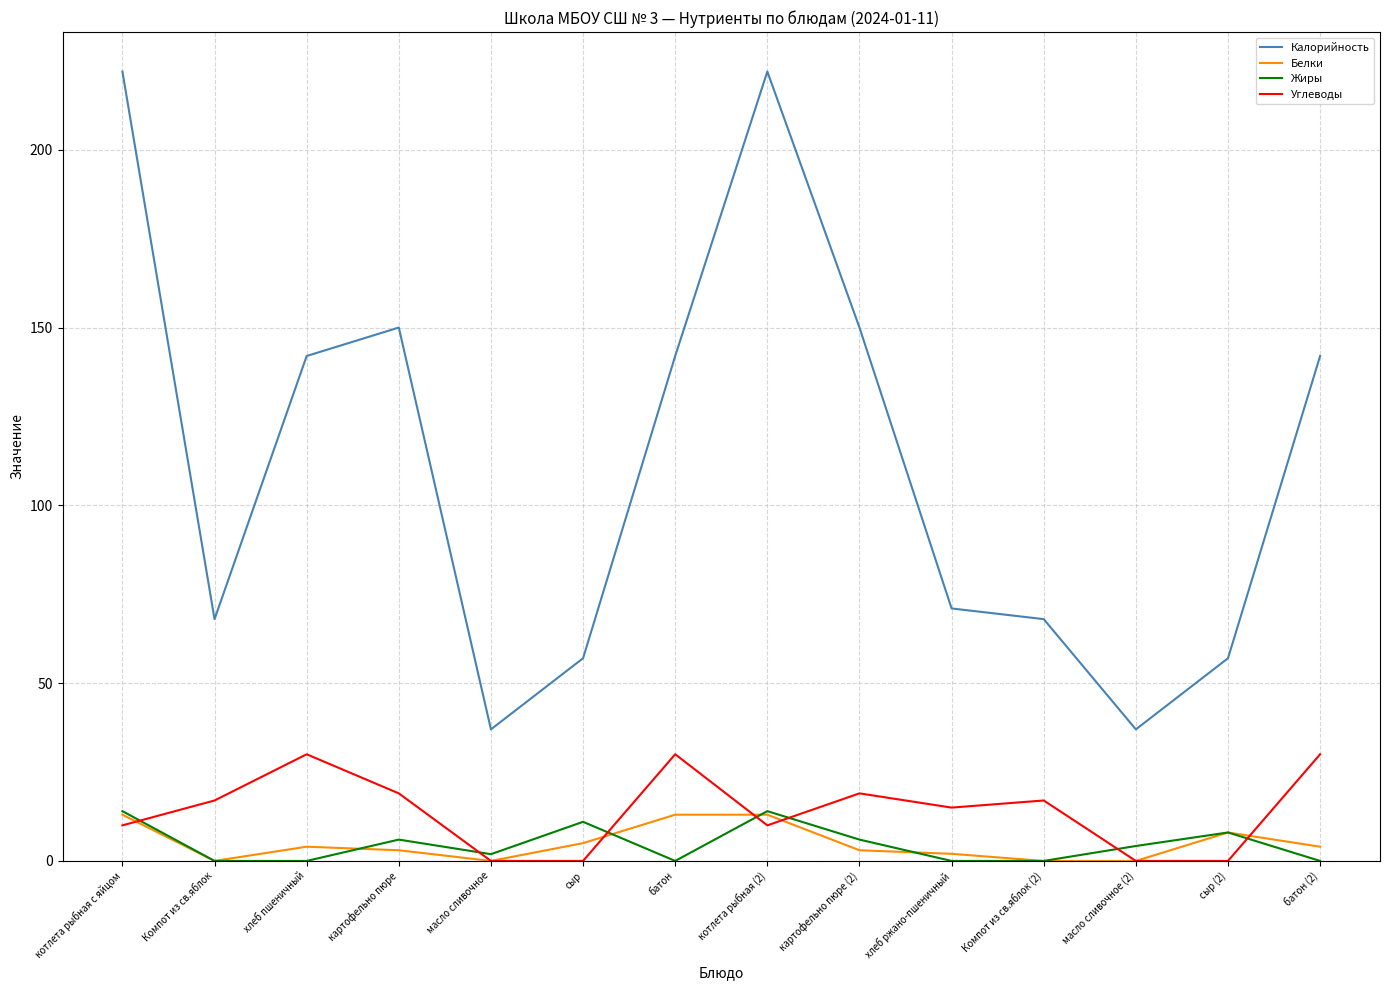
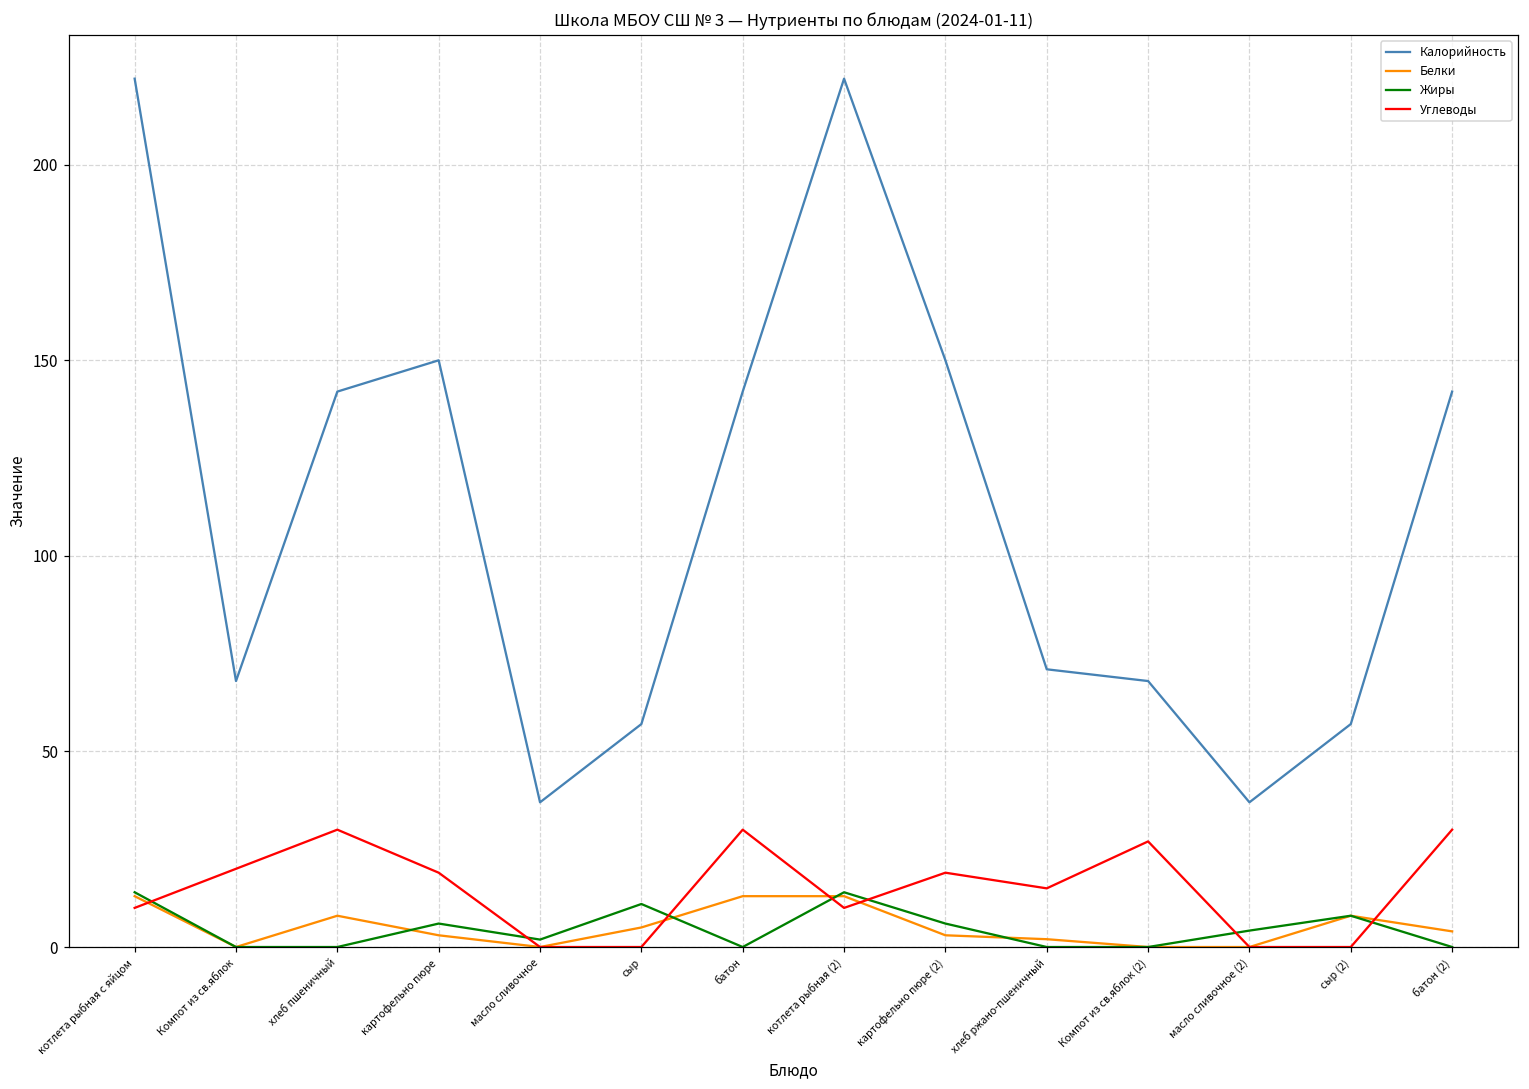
  {
    "Калорийность": {
      "котлета рыбная с яйцом": 222,
      "Компот из св.яблок": 68,
      "хлеб пшеничный": 142,
      "картофельно пюре": 150,
      "масло сливочное": 37,
      "сыр": 57,
      "батон": 142,
      "котлета рыбная (2)": 222,
      "картофельно пюре (2)": 150,
      "хлеб ржано-пшеничный": 71,
      "Компот из св.яблок (2)": 68,
      "масло сливочное (2)": 37,
      "сыр (2)": 57,
      "батон (2)": 142
    },
    "Белки": {
      "котлета рыбная с яйцом": 13,
-     "хлеб пшеничный": 4,
+     "хлеб пшеничный": 8,
      "картофельно пюре": 3,
      "сыр": 5,
      "батон": 13,
      "котлета рыбная (2)": 13,
      "картофельно пюре (2)": 3,
      "хлеб ржано-пшеничный": 2,
      "батон (2)": 4
    },
    "Жиры": {
      "котлета рыбная с яйцом": 14,
      "хлеб пшеничный": 0,
      "картофельно пюре": 6,
      "масло сливочное": 2,
      "сыр": 11,
      "батон": 0,
      "котлета рыбная (2)": 14,
      "картофельно пюре (2)": 6,
      "хлеб ржано-пшеничный": 0,
      "масло сливочное (2)": 4,
      "батон (2)": 0
    },
    "Углеводы": {
      "котлета рыбная с яйцом": 10,
-     "Компот из св.яблок": 17,
+     "Компот из св.яблок": 20,
      "хлеб пшеничный": 30,
      "картофельно пюре": 19,
      "сыр": 0,
      "батон": 30,
      "котлета рыбная (2)": 10,
      "картофельно пюре (2)": 19,
      "хлеб ржано-пшеничный": 15,
-     "Компот из св.яблок (2)": 17,
+     "Компот из св.яблок (2)": 27,
      "сыр (2)": 0,
      "батон (2)": 30
    }
  }
